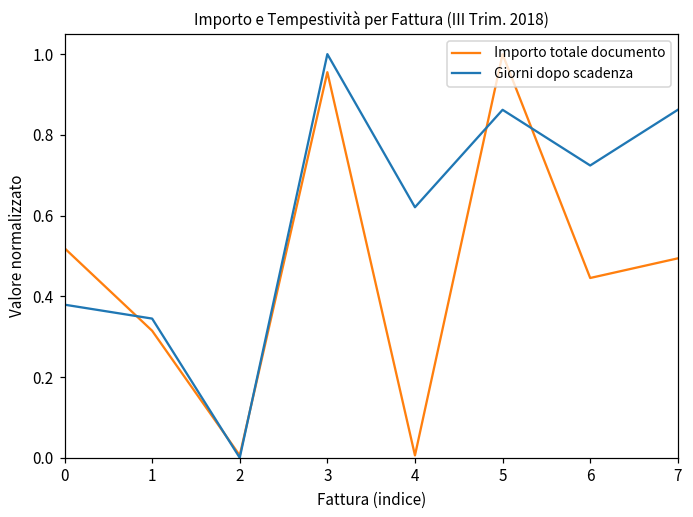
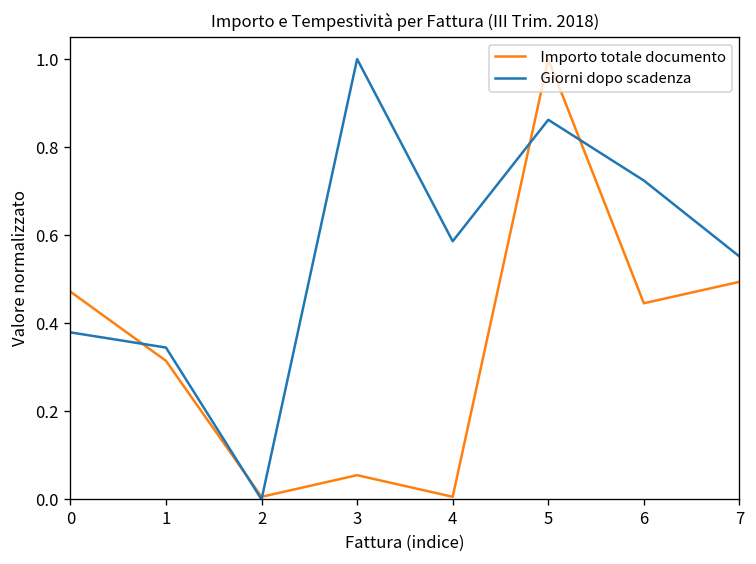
  {
    "Importo totale documento": {
-     "0": 0.52,
+     "0": 0.47,
      "1": 0.31,
-     "3": 0.96,
+     "3": 0.05,
      "4": 0.01,
      "6": 0.45,
      "7": 0.49
    },
    "Giorni dopo scadenza": {
      "0": 0.38,
      "1": 0.34,
      "3": 1.00,
-     "4": 0.62,
+     "4": 0.59,
      "5": 0.86,
      "6": 0.72,
-     "7": 0.86
+     "7": 0.55
    }
  }
